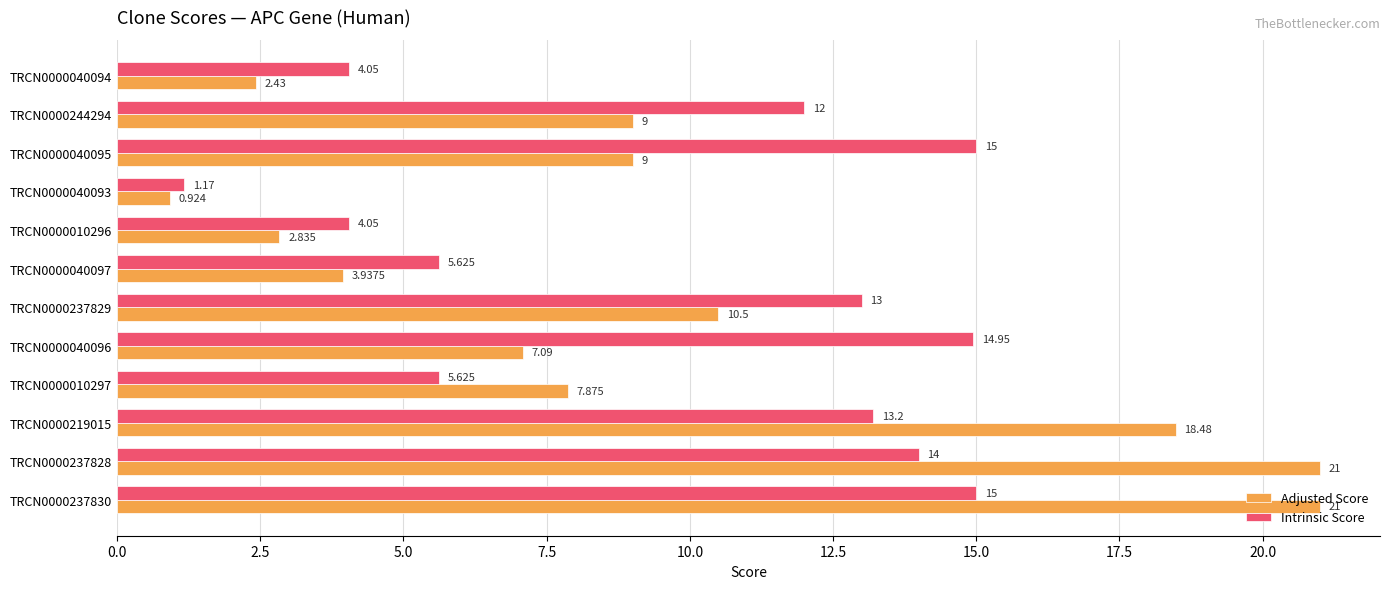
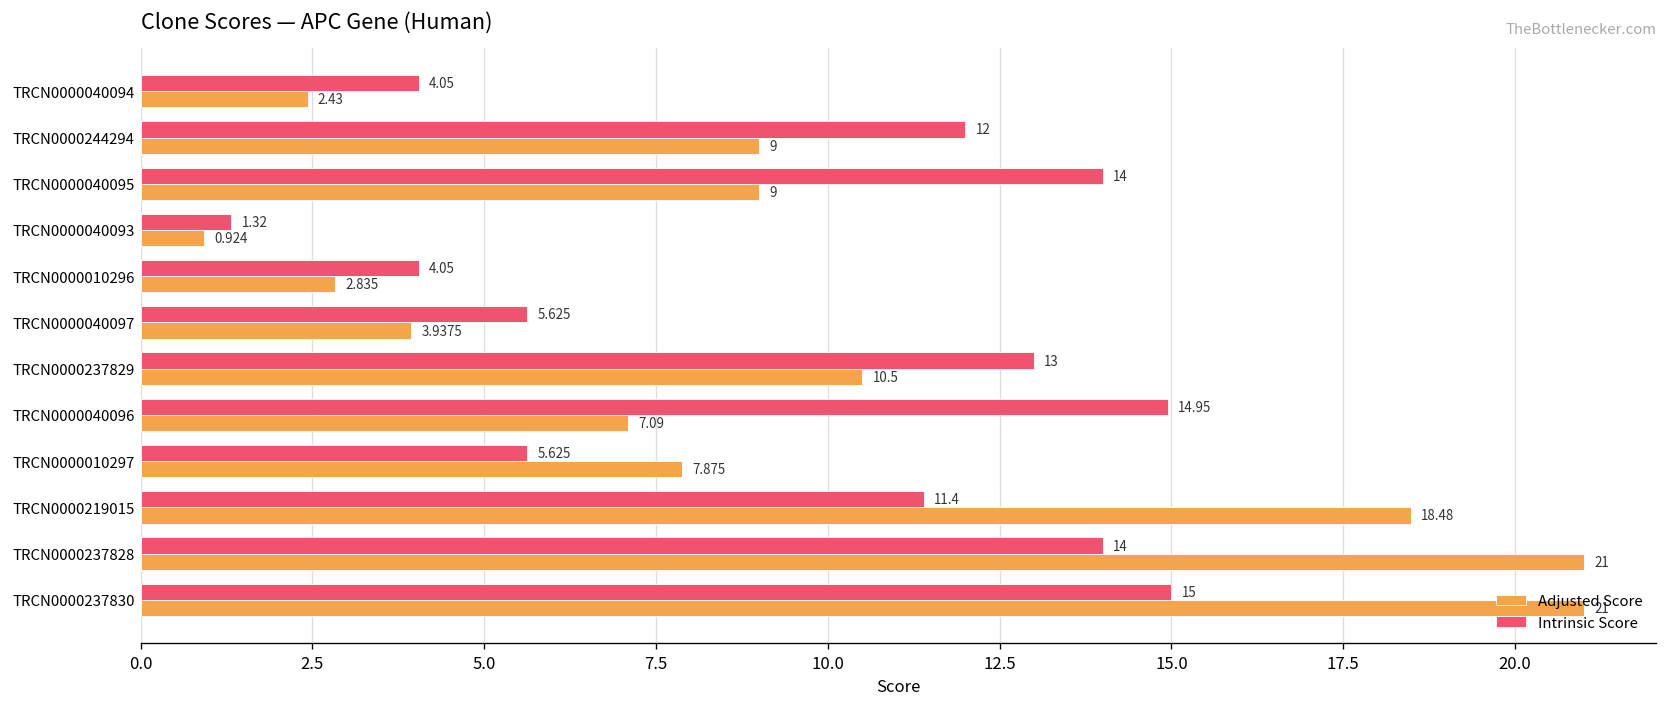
  {
    "Adjusted Score": {
      "TRCN0000040094": 2.43,
      "TRCN0000244294": 9,
      "TRCN0000040095": 9,
      "TRCN0000040093": 0.924,
      "TRCN0000010296": 2.835,
      "TRCN0000040097": 3.9375,
      "TRCN0000237829": 10.5,
      "TRCN0000040096": 7.09,
      "TRCN0000010297": 7.875,
      "TRCN0000219015": 18.48,
      "TRCN0000237828": 21,
      "TRCN0000237830": 21
    },
    "Intrinsic Score": {
      "TRCN0000040094": 4.05,
      "TRCN0000244294": 12,
-     "TRCN0000040095": 15,
-     "TRCN0000040093": 1.17,
+     "TRCN0000040095": 14,
+     "TRCN0000040093": 1.32,
      "TRCN0000010296": 4.05,
      "TRCN0000040097": 5.625,
      "TRCN0000237829": 13,
      "TRCN0000040096": 14.95,
      "TRCN0000010297": 5.625,
-     "TRCN0000219015": 13.2,
+     "TRCN0000219015": 11.4,
      "TRCN0000237828": 14,
      "TRCN0000237830": 15
    }
  }
